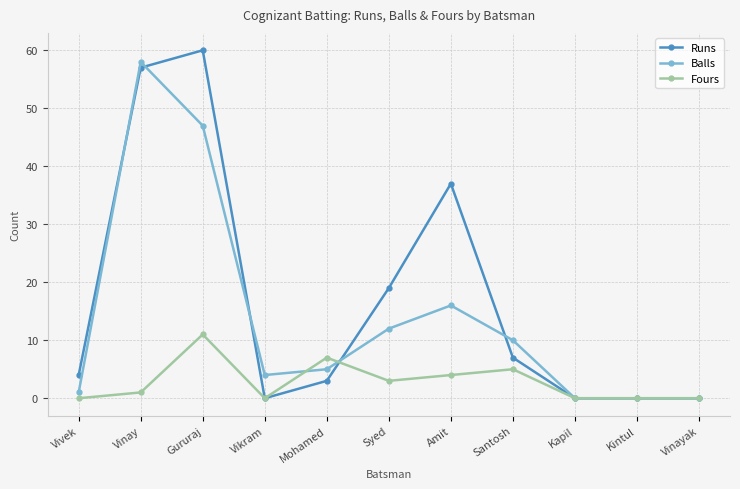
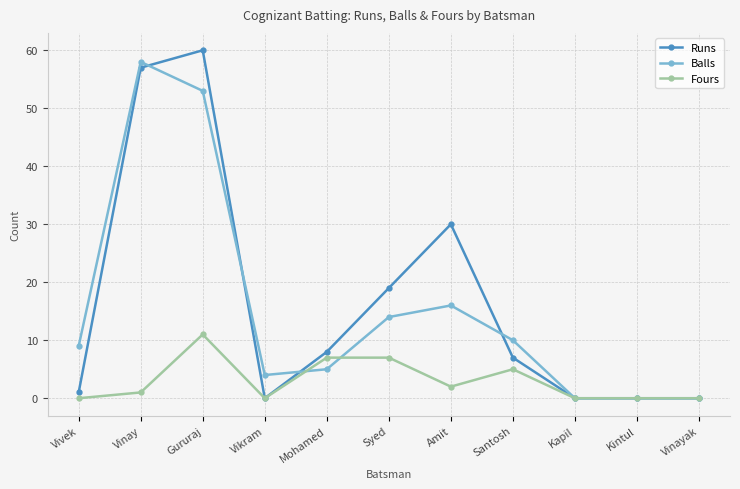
  {
    "Runs": {
-     "Vivek": 4,
+     "Vivek": 1,
      "Vinay": 57,
      "Gururaj": 60,
-     "Mohamed": 3,
+     "Mohamed": 8,
      "Syed": 19,
-     "Amit": 37,
+     "Amit": 30,
      "Santosh": 7
    },
    "Balls": {
-     "Vivek": 1,
+     "Vivek": 9,
      "Vinay": 58,
-     "Gururaj": 47,
+     "Gururaj": 53,
      "Vikram": 4,
      "Mohamed": 5,
-     "Syed": 12,
+     "Syed": 14,
      "Amit": 16,
      "Santosh": 10
    },
    "Fours": {
      "Vivek": 0,
      "Vinay": 1,
      "Gururaj": 11,
      "Mohamed": 7,
-     "Syed": 3,
-     "Amit": 4,
+     "Syed": 7,
+     "Amit": 2,
      "Santosh": 5
    }
  }
